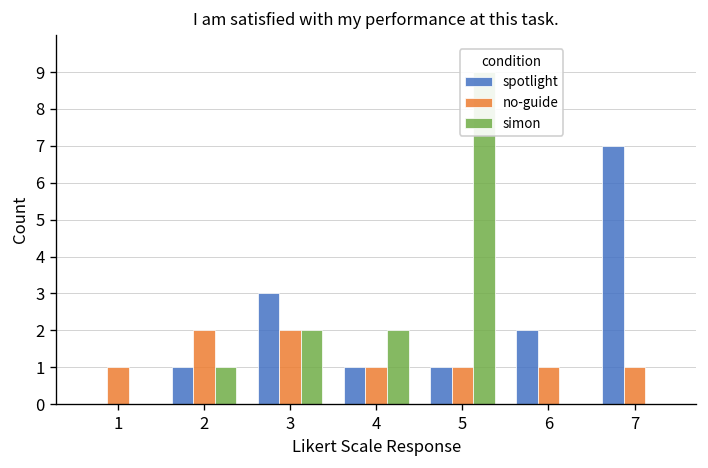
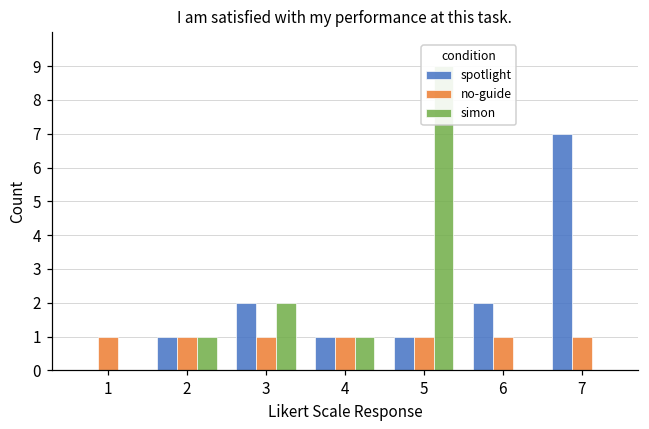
  {
    "spotlight": {
      "1": 0,
      "2": 1,
-     "3": 3,
+     "3": 2,
      "4": 1,
      "5": 1,
      "6": 2,
      "7": 7
    },
    "no-guide": {
      "1": 1,
-     "2": 2,
-     "3": 2,
+     "2": 1,
+     "3": 1,
      "4": 1,
      "5": 1,
      "6": 1,
      "7": 1
    },
    "simon": {
      "1": 0,
      "2": 1,
      "3": 2,
-     "4": 2,
+     "4": 1,
      "6": 0,
      "7": 0
    }
  }
